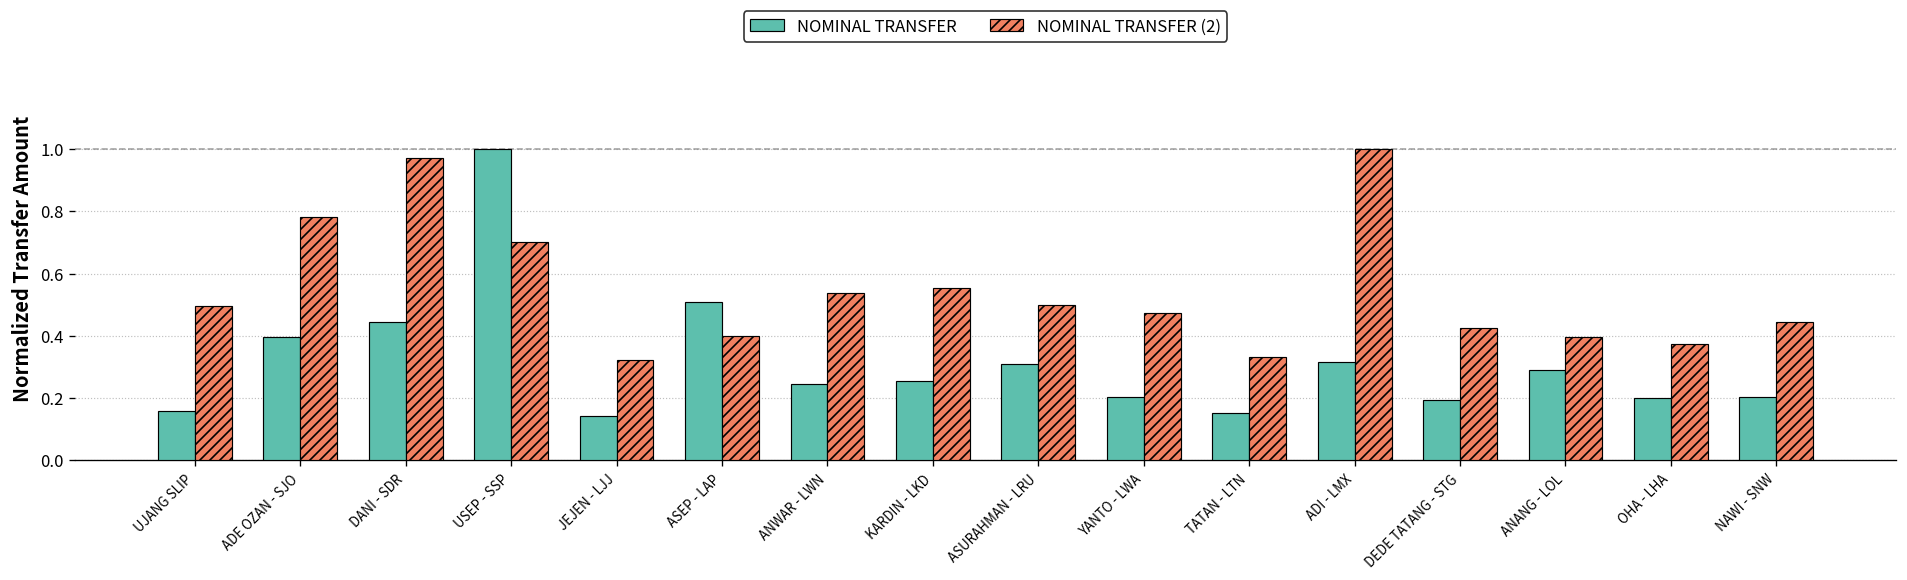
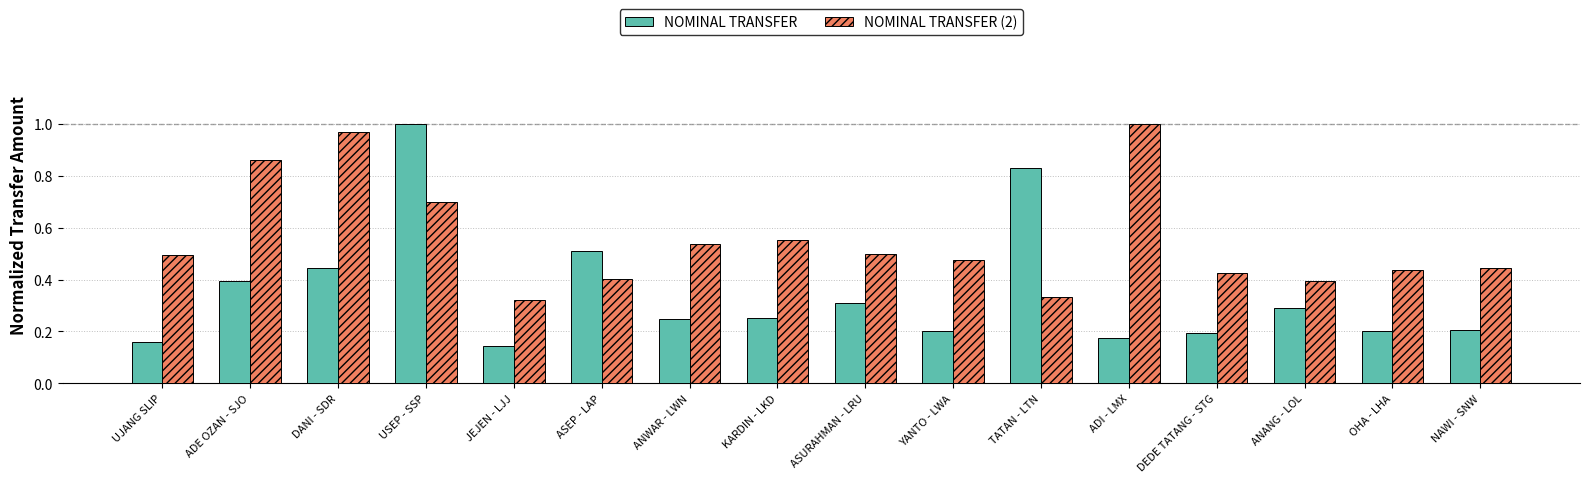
  {
    "NOMINAL TRANSFER": {
      "UJANG SLIP": 0.16,
      "ADE OZAN - SJO": 0.40,
      "DANI - SDR": 0.45,
      "USEP - SSP": 1.00,
      "JEJEN - LJJ": 0.14,
      "ASEP - LAP": 0.51,
      "ANWAR - LWN": 0.25,
      "KARDIN - LKD": 0.25,
      "ASURAHMAN - LRU": 0.31,
      "YANTO - LWA": 0.20,
-     "TATAN - LTN": 0.15,
-     "ADI - LMX": 0.32,
+     "TATAN - LTN": 0.83,
+     "ADI - LMX": 0.17,
      "DEDE TATANG - STG": 0.19,
      "ANANG - LOL": 0.29,
      "OHA - LHA": 0.20,
      "NAWI - SNW": 0.20
    },
    "NOMINAL TRANSFER (2)": {
      "UJANG SLIP": 0.50,
-     "ADE OZAN - SJO": 0.78,
+     "ADE OZAN - SJO": 0.86,
      "DANI - SDR": 0.97,
      "USEP - SSP": 0.70,
      "JEJEN - LJJ": 0.32,
      "ASEP - LAP": 0.40,
      "ANWAR - LWN": 0.54,
      "KARDIN - LKD": 0.55,
      "ASURAHMAN - LRU": 0.50,
      "YANTO - LWA": 0.47,
      "TATAN - LTN": 0.33,
      "ADI - LMX": 1.00,
      "DEDE TATANG - STG": 0.42,
      "ANANG - LOL": 0.40,
-     "OHA - LHA": 0.37,
+     "OHA - LHA": 0.44,
      "NAWI - SNW": 0.45
    }
  }
